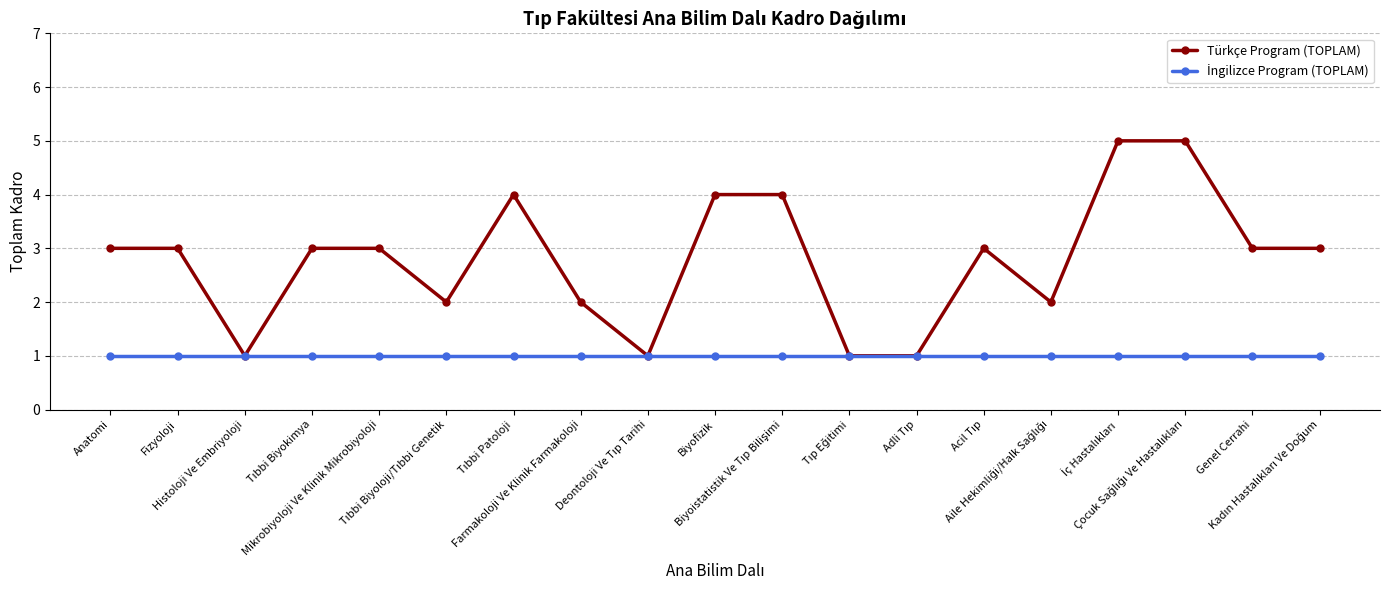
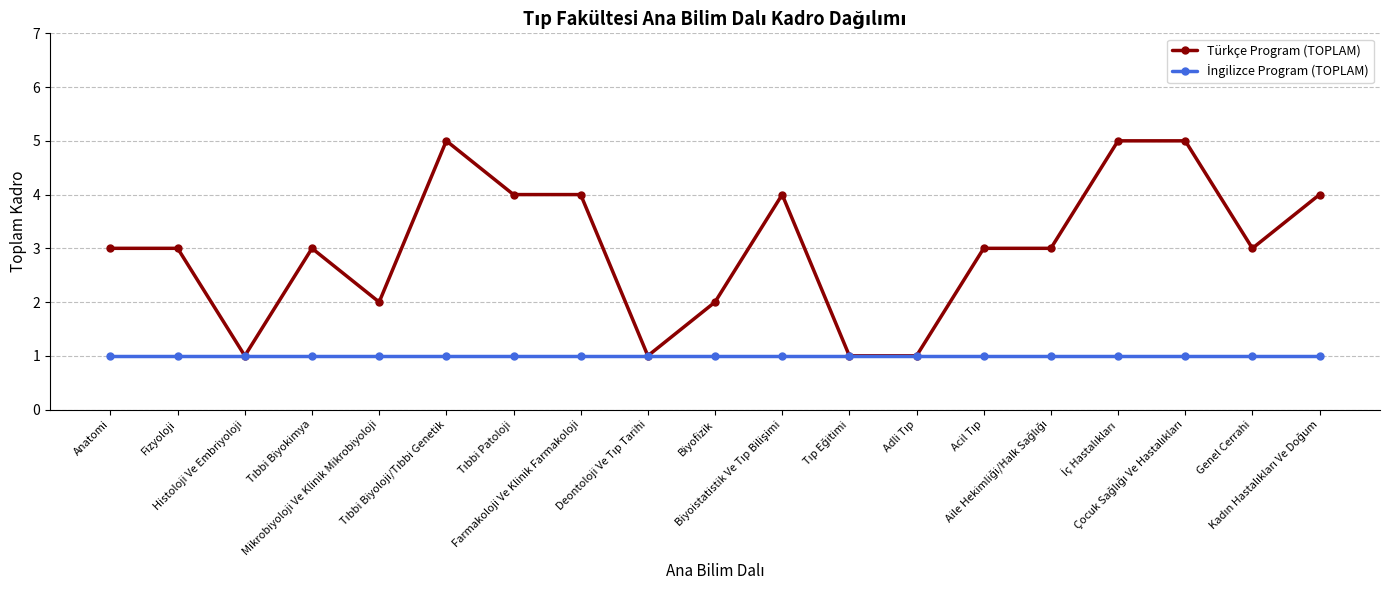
  {
    "Türkçe Program (TOPLAM)": {
      "Anatomi": 3,
      "Fizyoloji": 3,
      "Tıbbi Biyokimya": 3,
-     "Mikrobiyoloji Ve Klinik Mikrobiyoloji": 3,
-     "Tıbbi Biyoloji/Tıbbi Genetik": 2,
+     "Mikrobiyoloji Ve Klinik Mikrobiyoloji": 2,
+     "Tıbbi Biyoloji/Tıbbi Genetik": 5,
      "Tıbbi Patoloji": 4,
-     "Farmakoloji Ve Klinik Farmakoloji": 2,
-     "Biyofizik": 4,
+     "Farmakoloji Ve Klinik Farmakoloji": 4,
+     "Biyofizik": 2,
      "Biyoistatistik Ve Tıp Bilişimi": 4,
      "Acil Tıp": 3,
-     "Aile Hekimliği/Halk Sağlığı": 2,
+     "Aile Hekimliği/Halk Sağlığı": 3,
      "İç Hastalıkları": 5,
      "Çocuk Sağlığı Ve Hastalıkları": 5,
      "Genel Cerrahi": 3,
-     "Kadın Hastalıkları Ve Doğum": 3
+     "Kadın Hastalıkları Ve Doğum": 4
    },
    "İngilizce Program (TOPLAM)": {
      "Anatomi": 1,
      "Fizyoloji": 1,
      "Tıbbi Biyokimya": 1,
      "Mikrobiyoloji Ve Klinik Mikrobiyoloji": 1,
      "Tıbbi Biyoloji/Tıbbi Genetik": 1,
      "Tıbbi Patoloji": 1,
      "Farmakoloji Ve Klinik Farmakoloji": 1,
      "Biyofizik": 1,
      "Biyoistatistik Ve Tıp Bilişimi": 1,
      "Acil Tıp": 1,
      "Aile Hekimliği/Halk Sağlığı": 1,
      "İç Hastalıkları": 1,
      "Çocuk Sağlığı Ve Hastalıkları": 1,
      "Genel Cerrahi": 1,
      "Kadın Hastalıkları Ve Doğum": 1
    }
  }
